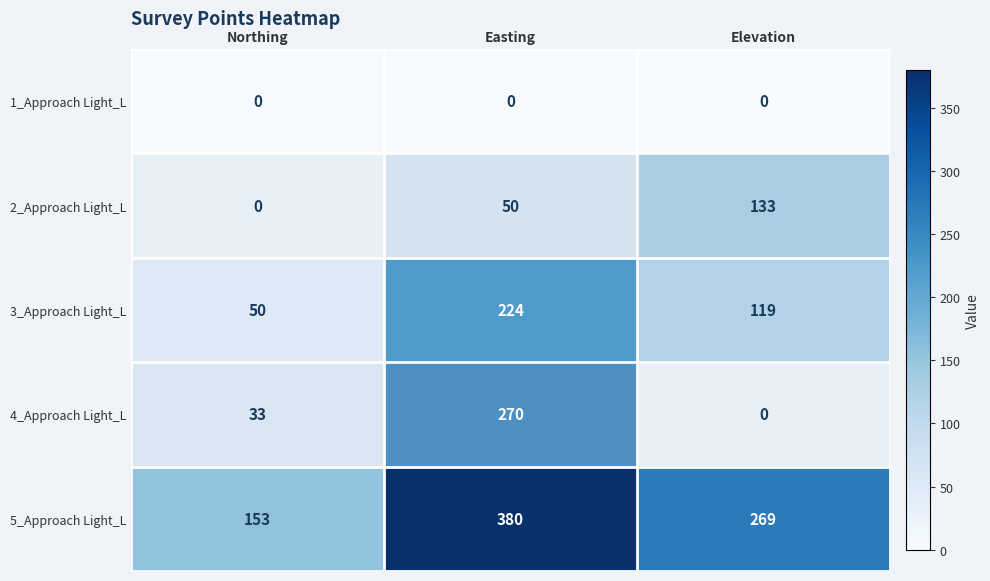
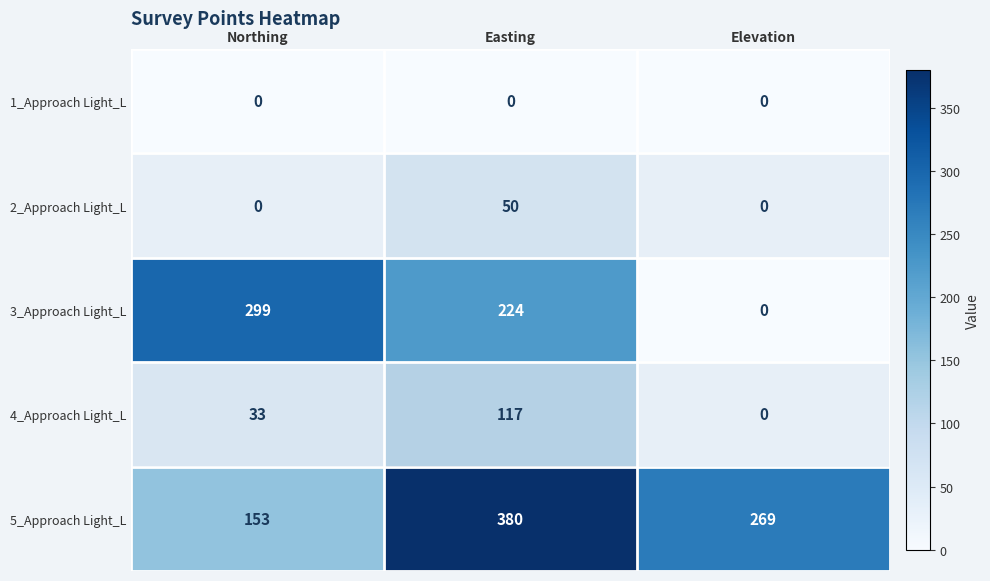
  {
    "1_Approach Light_L": {
      "Northing": 0,
      "Easting": 0,
      "Elevation": 0
    },
    "2_Approach Light_L": {
      "Northing": 0,
      "Easting": 50,
-     "Elevation": 133
+     "Elevation": 0
    },
    "3_Approach Light_L": {
-     "Northing": 50,
+     "Northing": 299,
      "Easting": 224,
-     "Elevation": 119
+     "Elevation": 0
    },
    "4_Approach Light_L": {
      "Northing": 33,
-     "Easting": 270,
+     "Easting": 117,
      "Elevation": 0
    },
    "5_Approach Light_L": {
      "Northing": 153,
      "Easting": 380,
      "Elevation": 269
    }
  }
